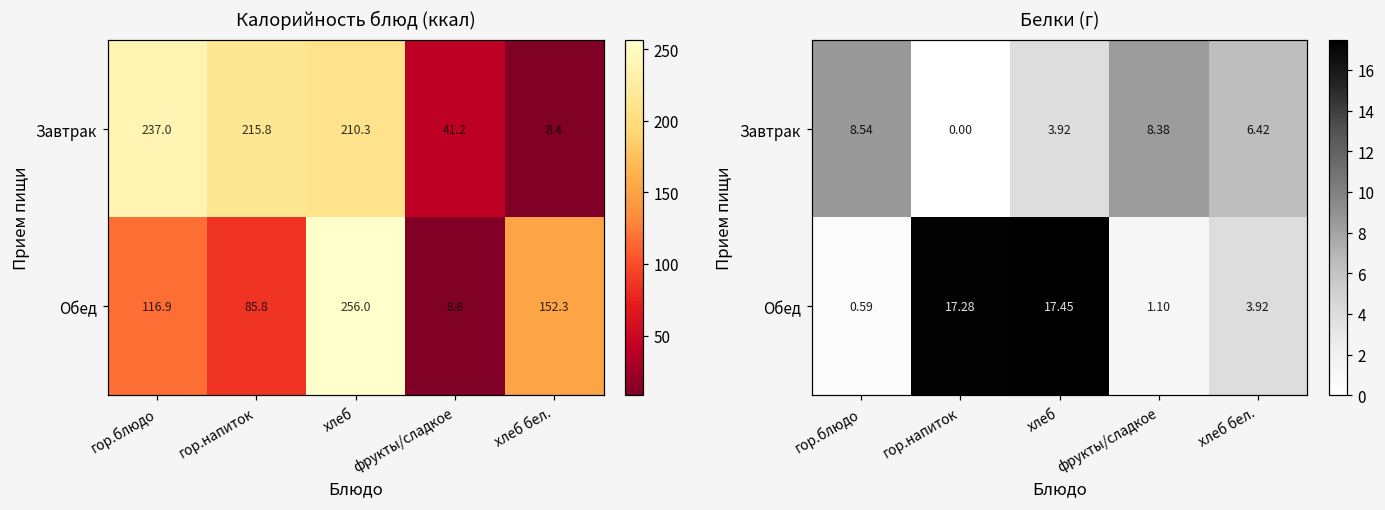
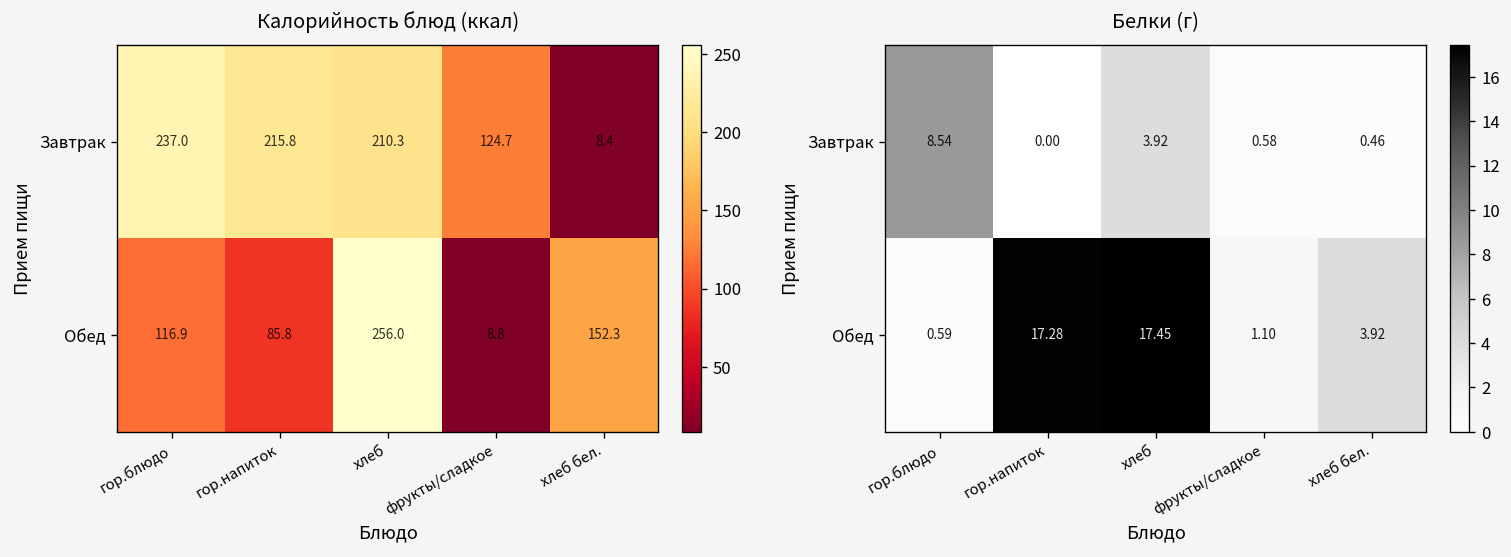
  {
    "Калорийность блюд (ккал)": {
      "Завтрак": {
        "гор.блюдо": 237.0,
        "гор.напиток": 215.8,
        "хлеб": 210.3,
-       "фрукты/сладкое": 41.2,
+       "фрукты/сладкое": 124.7,
        "хлеб бел.": 8.4
      },
      "Обед": {
        "гор.блюдо": 116.9,
        "гор.напиток": 85.8,
        "хлеб": 256.0,
        "фрукты/сладкое": 8.8,
        "хлеб бел.": 152.3
      }
    },
    "Белки (г)": {
      "Завтрак": {
        "гор.блюдо": 8.54,
        "гор.напиток": 0.00,
        "хлеб": 3.92,
-       "фрукты/сладкое": 8.38,
-       "хлеб бел.": 6.42
+       "фрукты/сладкое": 0.58,
+       "хлеб бел.": 0.46
      },
      "Обед": {
        "гор.блюдо": 0.59,
        "гор.напиток": 17.28,
        "хлеб": 17.45,
        "фрукты/сладкое": 1.10,
        "хлеб бел.": 3.92
      }
    }
  }
